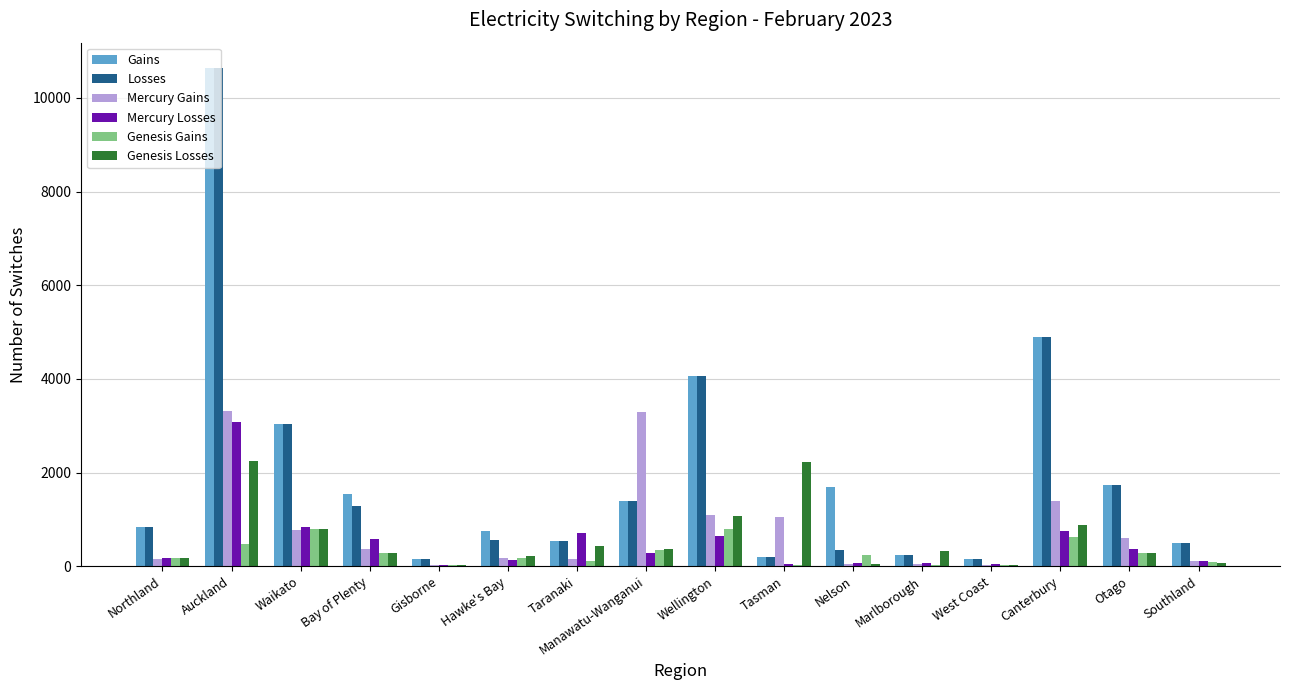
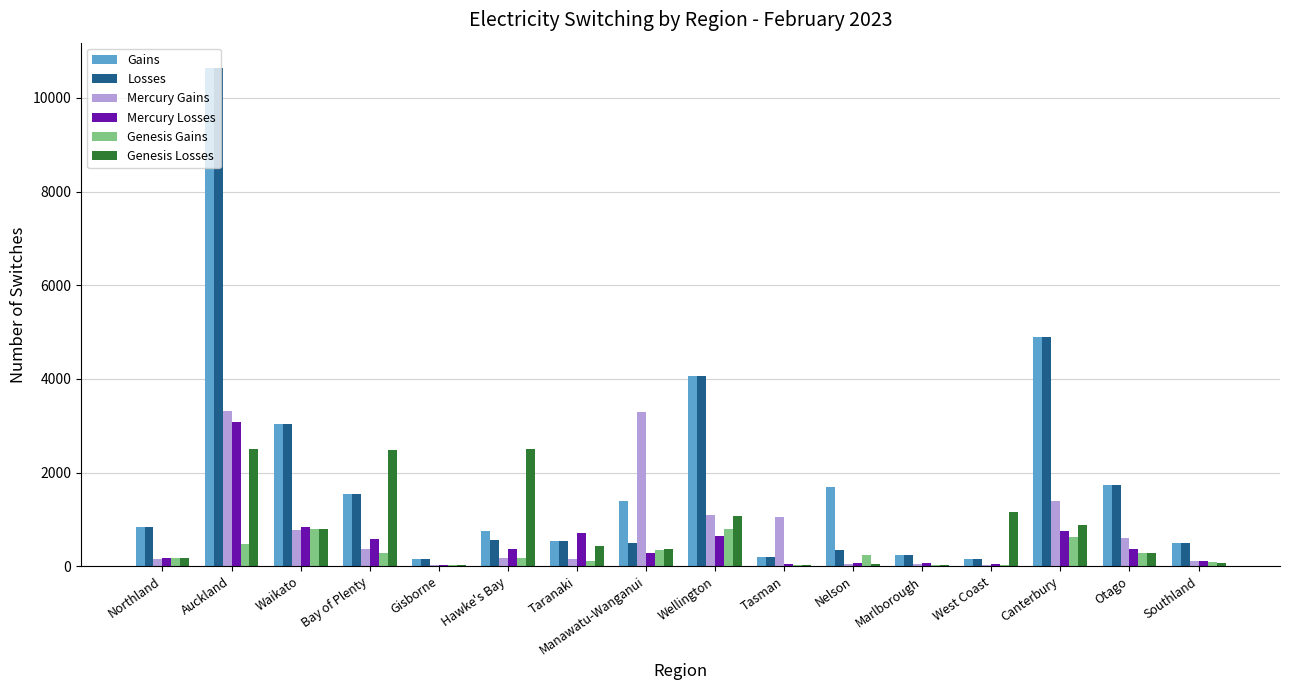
  {
    "Gains": {
      "Northland": 800,
      "Waikato": 3000,
      "Bay of Plenty": 1500,
      "Gisborne": 100,
      "Hawke's Bay": 700,
      "Taranaki": 500,
      "Manawatu-Wanganui": 1400,
      "Wellington": 4100,
      "Tasman": 200,
      "Nelson": 1700,
      "Marlborough": 200,
      "West Coast": 200,
      "Canterbury": 4900,
      "Otago": 1700,
      "Southland": 500
    },
    "Losses": {
      "Northland": 800,
      "Waikato": 3000,
-     "Bay of Plenty": 1300,
+     "Bay of Plenty": 1500,
      "Gisborne": 100,
      "Hawke's Bay": 600,
      "Taranaki": 500,
-     "Manawatu-Wanganui": 1400,
+     "Manawatu-Wanganui": 500,
      "Wellington": 4100,
      "Tasman": 200,
      "Nelson": 300,
      "Marlborough": 200,
      "West Coast": 200,
      "Canterbury": 4900,
      "Otago": 1700,
      "Southland": 500
    },
    "Mercury Gains": {
      "Northland": 200,
      "Auckland": 3300,
      "Waikato": 800,
      "Bay of Plenty": 400,
      "Hawke's Bay": 200,
      "Taranaki": 200,
      "Manawatu-Wanganui": 3300,
      "Wellington": 1100,
      "Tasman": 1100,
      "Canterbury": 1400,
      "Otago": 600,
      "Southland": 100
    },
    "Mercury Losses": {
      "Northland": 200,
      "Auckland": 3100,
      "Waikato": 800,
      "Bay of Plenty": 600,
-     "Hawke's Bay": 100,
+     "Hawke's Bay": 400,
      "Taranaki": 700,
      "Manawatu-Wanganui": 300,
      "Wellington": 600,
      "Nelson": 100,
      "Marlborough": 100,
      "Canterbury": 800,
      "Otago": 400,
      "Southland": 100
    },
    "Genesis Gains": {
      "Northland": 200,
      "Auckland": 500,
      "Waikato": 800,
      "Bay of Plenty": 300,
      "Hawke's Bay": 200,
      "Taranaki": 100,
      "Manawatu-Wanganui": 300,
      "Wellington": 800,
      "Nelson": 200,
      "Canterbury": 600,
      "Otago": 300,
      "Southland": 100
    },
    "Genesis Losses": {
      "Northland": 200,
-     "Auckland": 2300,
+     "Auckland": 2500,
      "Waikato": 800,
-     "Bay of Plenty": 300,
-     "Hawke's Bay": 200,
+     "Bay of Plenty": 2500,
+     "Hawke's Bay": 2500,
      "Taranaki": 400,
      "Manawatu-Wanganui": 400,
      "Wellington": 1100,
-     "Tasman": 2200,
-     "Marlborough": 300,
-     "West Coast": 0,
+     "Tasman": 0,
+     "Marlborough": 0,
+     "West Coast": 1100,
      "Canterbury": 900,
      "Otago": 300,
      "Southland": 100
    }
  }
